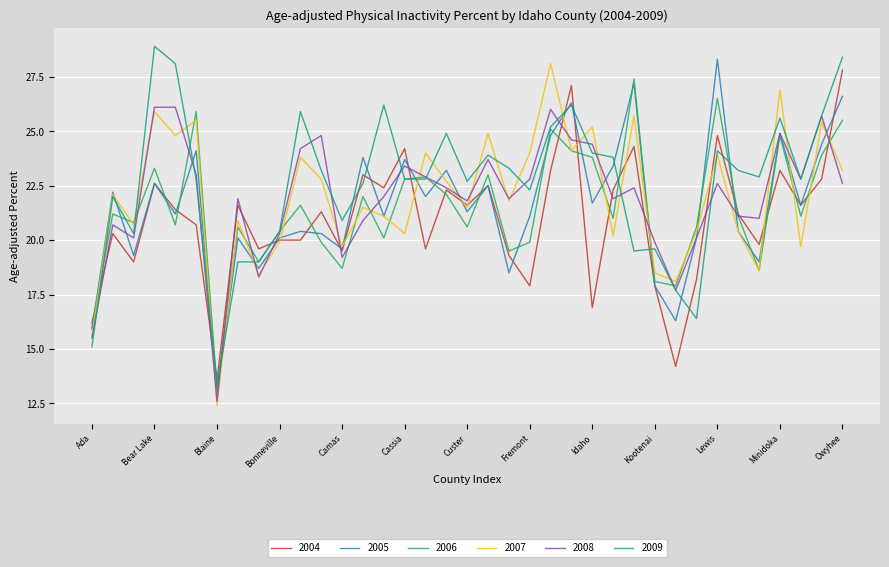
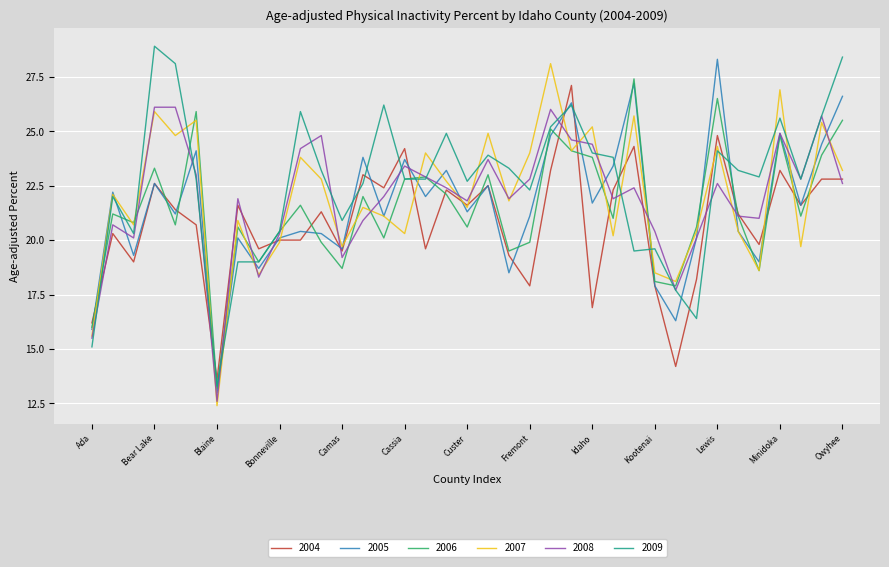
  {
    "2004": {
      "Ada": 16.2,
      "Blaine": 13.6,
      "Cassia": 24.2,
      "Fremont": 17.9,
      "Idaho": 16.9,
      "Lewis": 24.8,
      "Minidoka": 23.2,
-     "Owyhee": 27.8
+     "Owyhee": 22.8
    },
    "2005": {
      "Blaine": 13.0,
      "Cassia": 23.7,
      "Custer": 21.3,
      "Fremont": 21.1,
      "Idaho": 21.7,
      "Lewis": 28.3,
      "Owyhee": 26.6
    },
    "2007": {
      "Bear Lake": 25.9,
      "Blaine": 12.4,
      "Cassia": 20.3,
      "Fremont": 24.0,
      "Idaho": 25.2,
      "Kootenai": 18.5,
-     "Lewis": 23.9,
+     "Lewis": 24.3,
      "Minidoka": 26.9,
      "Owyhee": 23.2
    },
    "2008": {
      "Bear Lake": 26.1,
      "Blaine": 12.6,
      "Camas": 19.2,
      "Cassia": 23.4,
      "Custer": 21.8,
      "Fremont": 22.8,
      "Idaho": 24.4,
-     "Kootenai": 19.9,
+     "Kootenai": 20.4,
      "Lewis": 22.6,
      "Owyhee": 22.6
    }
  }
